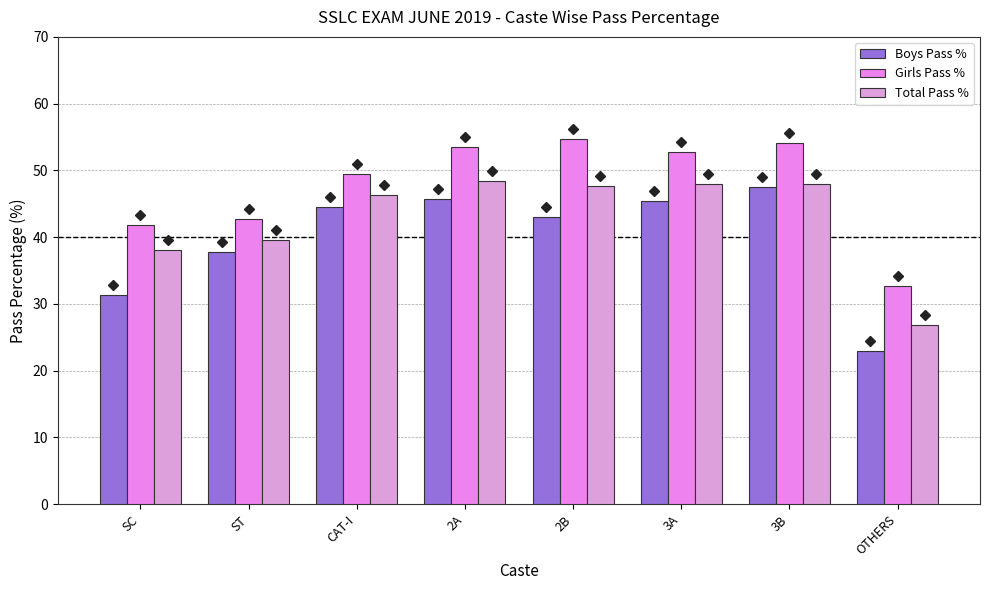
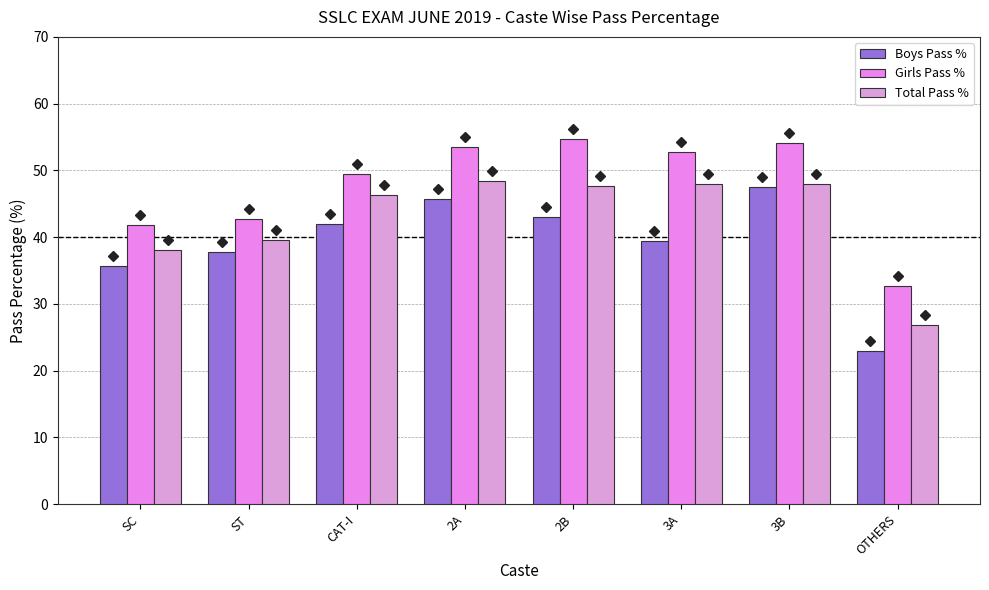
  {
    "Boys Pass %": {
-     "SC": 31,
+     "SC": 36,
      "ST": 38,
-     "CAT-I": 45,
+     "CAT-I": 42,
      "2A": 46,
      "2B": 43,
-     "3A": 45,
+     "3A": 39,
      "3B": 48,
      "OTHERS": 23
    }
  }
